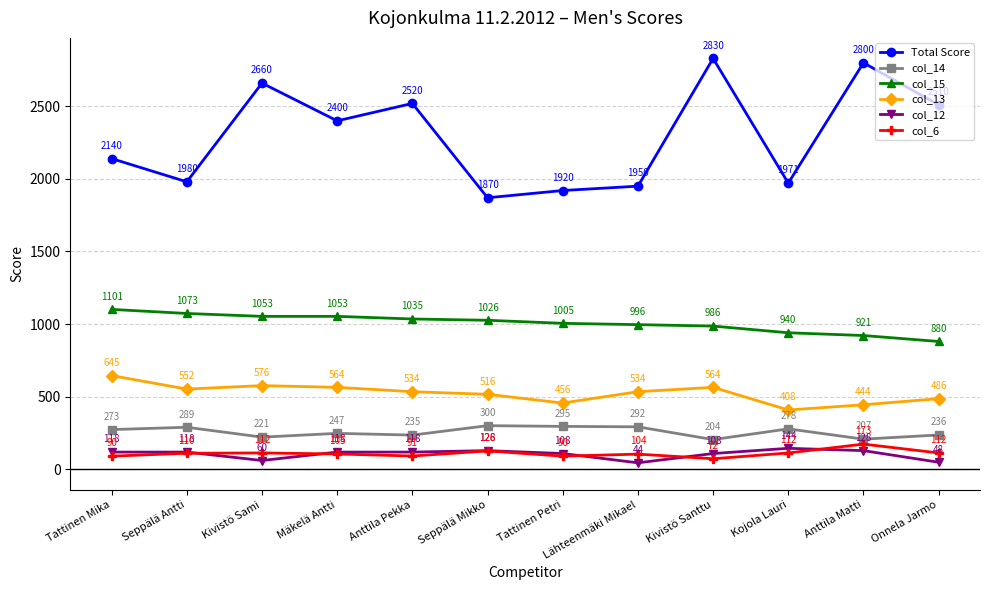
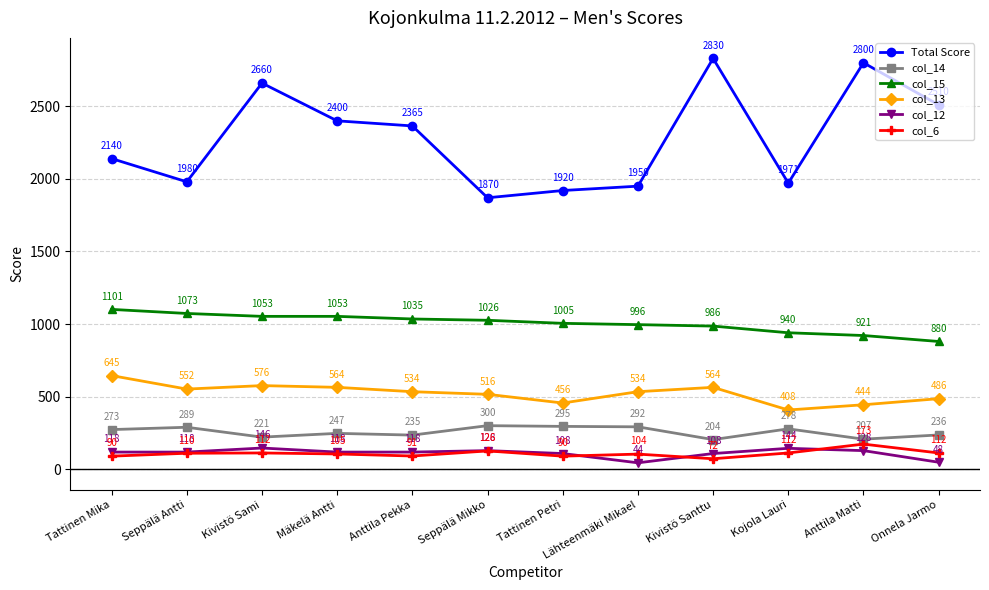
  {
    "Total Score": {
      "Tattinen Mika": 2140,
      "Seppälä Antti": 1980,
      "Kivistö Sami": 2660,
      "Mäkelä Antti": 2400,
-     "Anttila Pekka": 2520,
+     "Anttila Pekka": 2365,
      "Seppälä Mikko": 1870,
      "Tattinen Petri": 1920,
      "Lähteenmäki Mikael": 1950,
      "Kivistö Santtu": 2830,
      "Kojola Lauri": 1971,
      "Anttila Matti": 2800
    },
    "col_14": {
      "Tattinen Mika": 273,
      "Seppälä Antti": 289,
      "Kivistö Sami": 221,
      "Mäkelä Antti": 247,
      "Anttila Pekka": 235,
      "Seppälä Mikko": 300,
      "Tattinen Petri": 295,
      "Lähteenmäki Mikael": 292,
      "Kivistö Santtu": 204,
      "Onnela Jarmo": 236
    },
    "col_15": {
      "Tattinen Mika": 1101,
      "Seppälä Antti": 1073,
      "Kivistö Sami": 1053,
      "Mäkelä Antti": 1053,
      "Anttila Pekka": 1035,
      "Seppälä Mikko": 1026,
      "Tattinen Petri": 1005,
      "Lähteenmäki Mikael": 996,
      "Kivistö Santtu": 986,
      "Kojola Lauri": 940,
      "Anttila Matti": 921,
      "Onnela Jarmo": 880
    },
    "col_13": {
      "Tattinen Mika": 645,
      "Seppälä Antti": 552,
      "Kivistö Sami": 576,
      "Mäkelä Antti": 564,
      "Anttila Pekka": 534,
      "Seppälä Mikko": 516,
      "Tattinen Petri": 456,
      "Lähteenmäki Mikael": 534,
      "Kivistö Santtu": 564,
      "Kojola Lauri": 408,
      "Anttila Matti": 444,
      "Onnela Jarmo": 486
    },
    "col_12": {
-     "Kivistö Sami": 60
+     "Kivistö Sami": 146
    },
    "col_6": {
      "Lähteenmäki Mikael": 104
    }
  }
